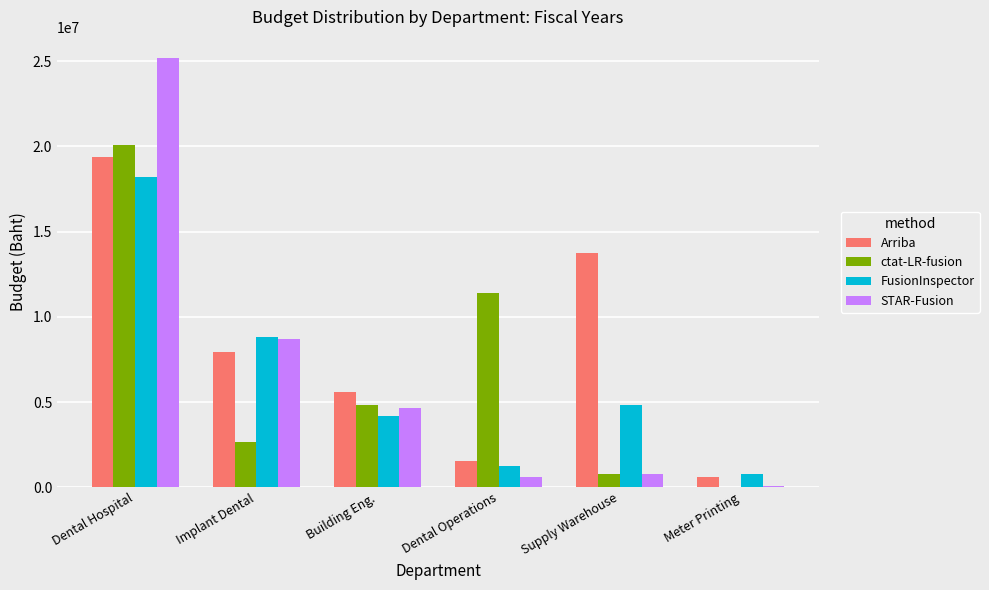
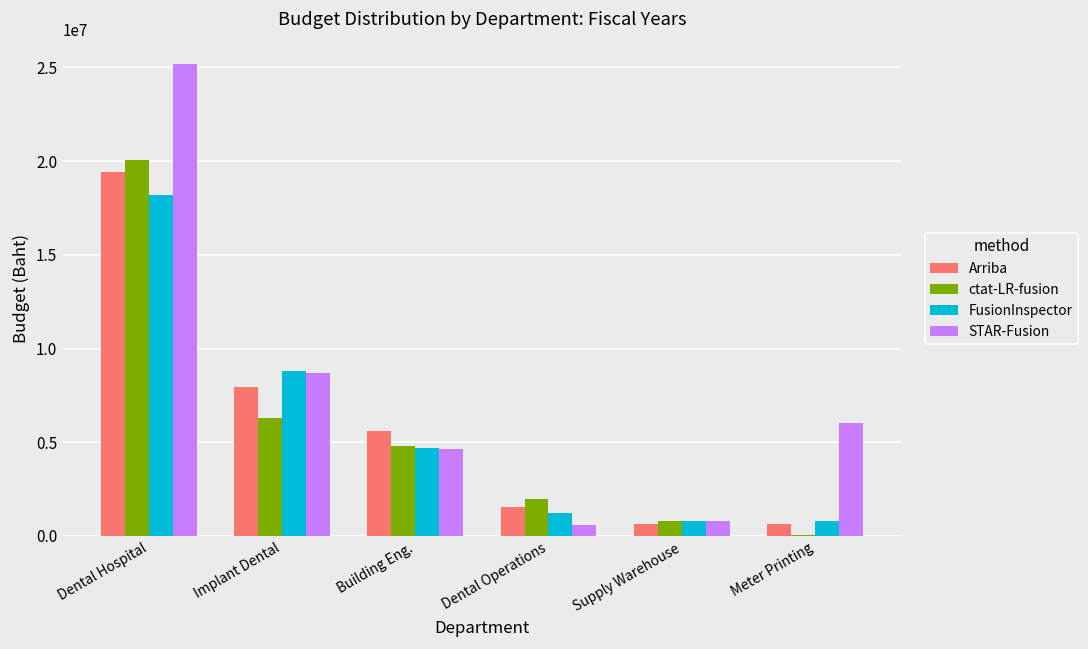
  {
    "Arriba": {
      "Dental Hospital": 19400000,
      "Implant Dental": 7900000,
      "Building Eng.": 5600000,
      "Dental Operations": 1500000,
-     "Supply Warehouse": 13800000,
+     "Supply Warehouse": 700000,
      "Meter Printing": 600000
    },
    "ctat-LR-fusion": {
      "Dental Hospital": 20100000,
-     "Implant Dental": 2600000,
+     "Implant Dental": 6300000,
      "Building Eng.": 4800000,
-     "Dental Operations": 11400000,
+     "Dental Operations": 2000000,
      "Supply Warehouse": 800000
    },
    "FusionInspector": {
      "Dental Hospital": 18200000,
      "Implant Dental": 8800000,
-     "Building Eng.": 4200000,
+     "Building Eng.": 4700000,
      "Dental Operations": 1200000,
-     "Supply Warehouse": 4800000,
+     "Supply Warehouse": 800000,
      "Meter Printing": 800000
    },
    "STAR-Fusion": {
      "Dental Hospital": 25200000,
      "Implant Dental": 8700000,
      "Building Eng.": 4700000,
      "Dental Operations": 600000,
      "Supply Warehouse": 800000,
-     "Meter Printing": 100000
+     "Meter Printing": 6000000
    }
  }
